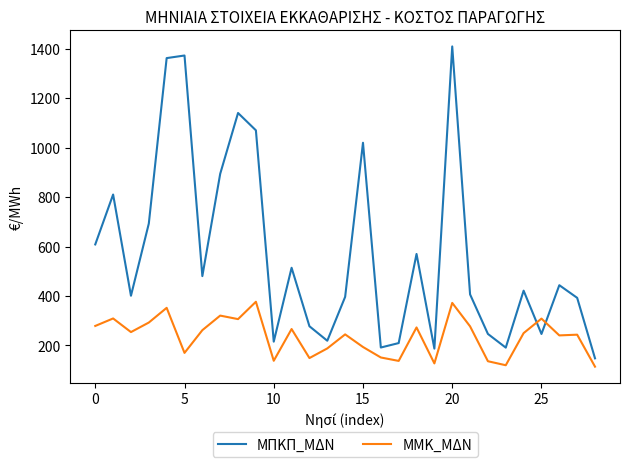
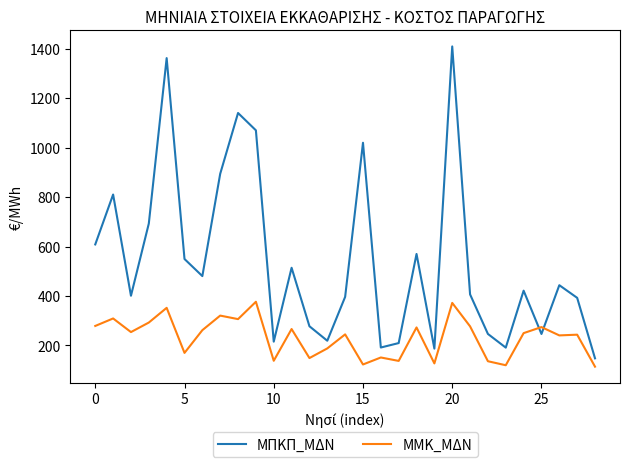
  {
    "ΜΠΚΠ_ΜΔΝ": {
      "0": 610,
-     "5": 1370,
+     "5": 550,
      "10": 220,
      "15": 1020,
      "20": 1410,
      "25": 250
    },
    "ΜΜΚ_ΜΔΝ": {
      "0": 280,
      "5": 170,
      "10": 140,
-     "15": 190,
+     "15": 120,
      "20": 370,
-     "25": 310
+     "25": 270
    }
  }
